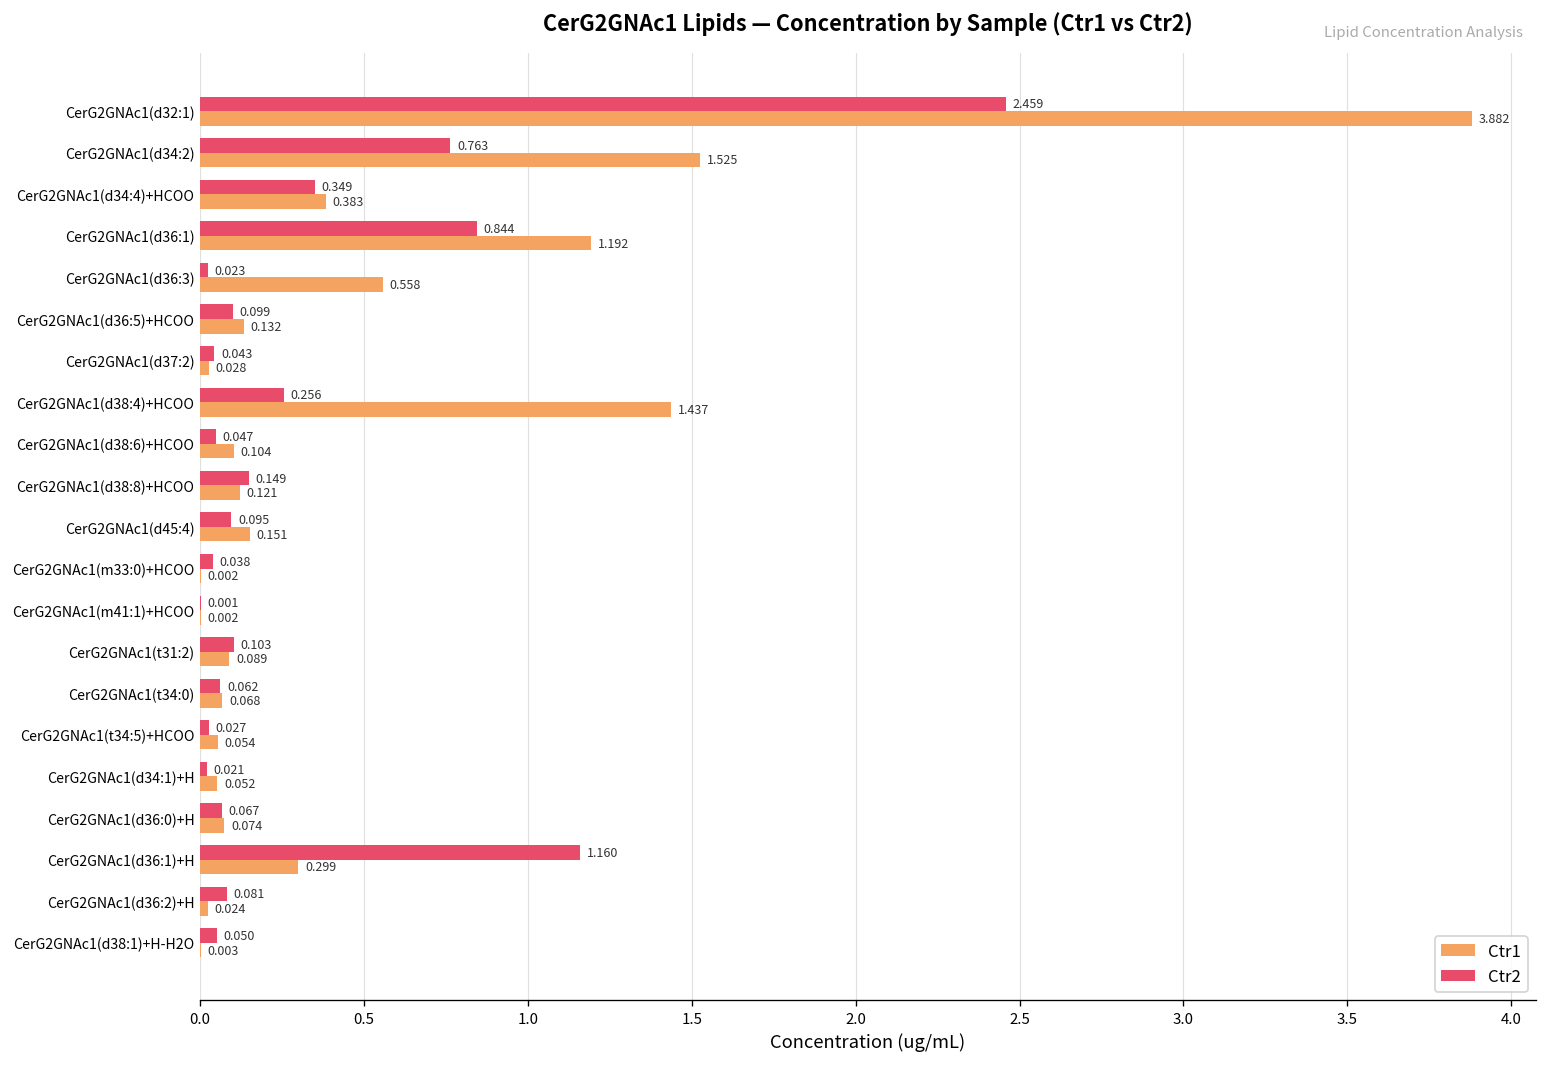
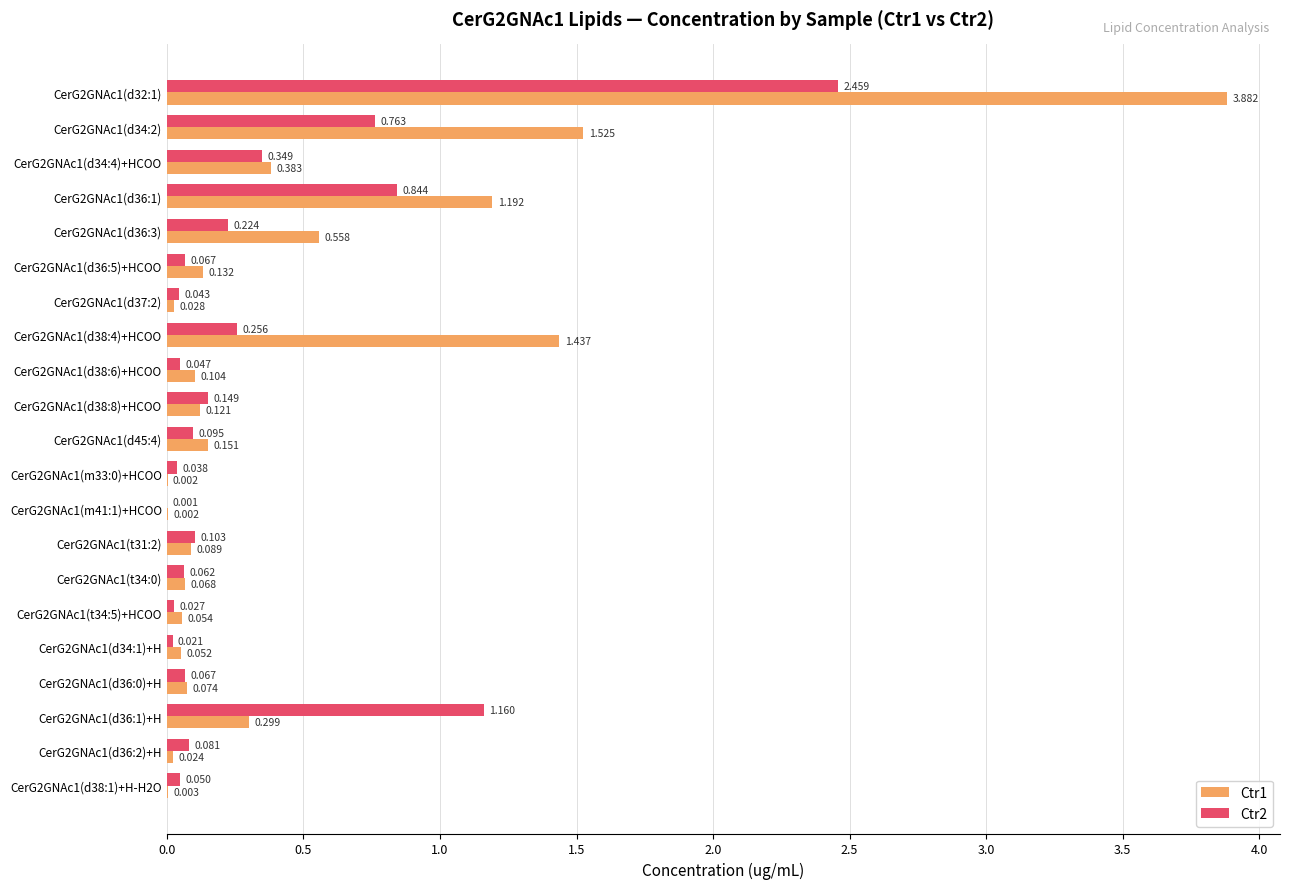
  {
    "Ctr1": {
      "CerG2GNAc1(d32:1)": 3.882,
      "CerG2GNAc1(d34:2)": 1.525,
      "CerG2GNAc1(d34:4)+HCOO": 0.383,
      "CerG2GNAc1(d36:1)": 1.192,
      "CerG2GNAc1(d36:3)": 0.558,
      "CerG2GNAc1(d36:5)+HCOO": 0.132,
      "CerG2GNAc1(d37:2)": 0.028,
      "CerG2GNAc1(d38:4)+HCOO": 1.437,
      "CerG2GNAc1(d38:6)+HCOO": 0.104,
      "CerG2GNAc1(d38:8)+HCOO": 0.121,
      "CerG2GNAc1(d45:4)": 0.151,
      "CerG2GNAc1(m33:0)+HCOO": 0.002,
      "CerG2GNAc1(m41:1)+HCOO": 0.002,
      "CerG2GNAc1(t31:2)": 0.089,
      "CerG2GNAc1(t34:0)": 0.068,
      "CerG2GNAc1(t34:5)+HCOO": 0.054,
      "CerG2GNAc1(d34:1)+H": 0.052,
      "CerG2GNAc1(d36:0)+H": 0.074,
      "CerG2GNAc1(d36:1)+H": 0.299,
      "CerG2GNAc1(d36:2)+H": 0.024,
      "CerG2GNAc1(d38:1)+H-H2O": 0.003
    },
    "Ctr2": {
      "CerG2GNAc1(d32:1)": 2.459,
      "CerG2GNAc1(d34:2)": 0.763,
      "CerG2GNAc1(d34:4)+HCOO": 0.349,
      "CerG2GNAc1(d36:1)": 0.844,
-     "CerG2GNAc1(d36:3)": 0.023,
-     "CerG2GNAc1(d36:5)+HCOO": 0.099,
+     "CerG2GNAc1(d36:3)": 0.224,
+     "CerG2GNAc1(d36:5)+HCOO": 0.067,
      "CerG2GNAc1(d37:2)": 0.043,
      "CerG2GNAc1(d38:4)+HCOO": 0.256,
      "CerG2GNAc1(d38:6)+HCOO": 0.047,
      "CerG2GNAc1(d38:8)+HCOO": 0.149,
      "CerG2GNAc1(d45:4)": 0.095,
      "CerG2GNAc1(m33:0)+HCOO": 0.038,
      "CerG2GNAc1(m41:1)+HCOO": 0.001,
      "CerG2GNAc1(t31:2)": 0.103,
      "CerG2GNAc1(t34:0)": 0.062,
      "CerG2GNAc1(t34:5)+HCOO": 0.027,
      "CerG2GNAc1(d34:1)+H": 0.021,
      "CerG2GNAc1(d36:0)+H": 0.067,
      "CerG2GNAc1(d36:1)+H": 1.160,
      "CerG2GNAc1(d36:2)+H": 0.081,
      "CerG2GNAc1(d38:1)+H-H2O": 0.050
    }
  }
